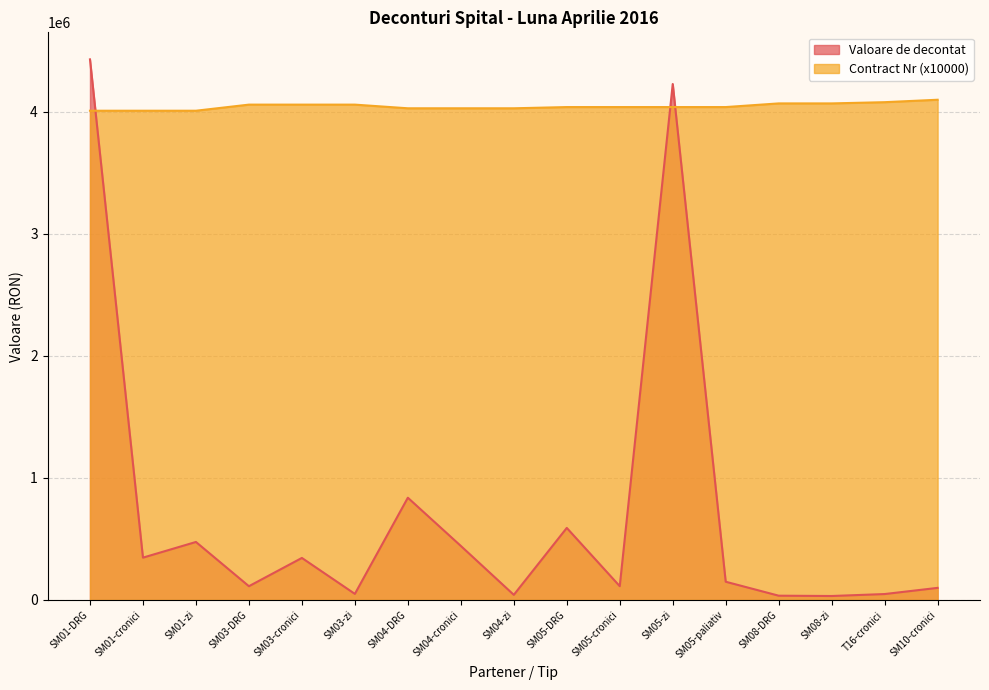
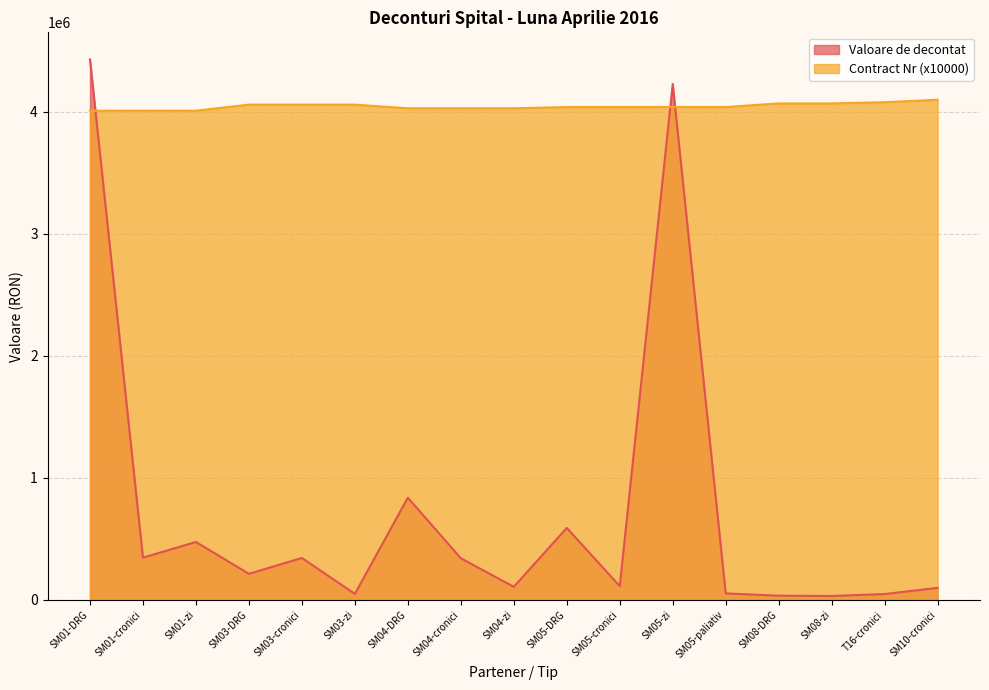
  {
    "Valoare de decontat": {
      "SM01-DRG": 4430000,
      "SM01-cronici": 350000,
      "SM01-zi": 480000,
-     "SM03-DRG": 110000,
+     "SM03-DRG": 210000,
      "SM03-cronici": 340000,
      "SM03-zi": 50000,
      "SM04-DRG": 840000,
-     "SM04-cronici": 440000,
-     "SM04-zi": 40000,
+     "SM04-cronici": 340000,
+     "SM04-zi": 110000,
      "SM05-DRG": 590000,
      "SM05-cronici": 110000,
      "SM05-zi": 4230000,
-     "SM05-paliativ": 150000,
+     "SM05-paliativ": 50000,
      "SM08-DRG": 40000,
      "SM08-zi": 30000,
      "T16-cronici": 50000,
      "SM10-cronici": 100000
    },
    "Contract Nr (x10000)": {
      "SM01-DRG": 4010000,
      "SM01-cronici": 4010000,
      "SM01-zi": 4010000,
      "SM03-DRG": 4060000,
      "SM03-cronici": 4060000,
      "SM03-zi": 4060000,
      "SM04-DRG": 4030000,
      "SM04-cronici": 4030000,
      "SM04-zi": 4030000,
      "SM05-DRG": 4040000,
      "SM05-cronici": 4040000,
      "SM05-zi": 4040000,
      "SM05-paliativ": 4040000,
      "SM08-DRG": 4070000,
      "SM08-zi": 4070000,
      "T16-cronici": 4080000,
      "SM10-cronici": 4100000
    }
  }
